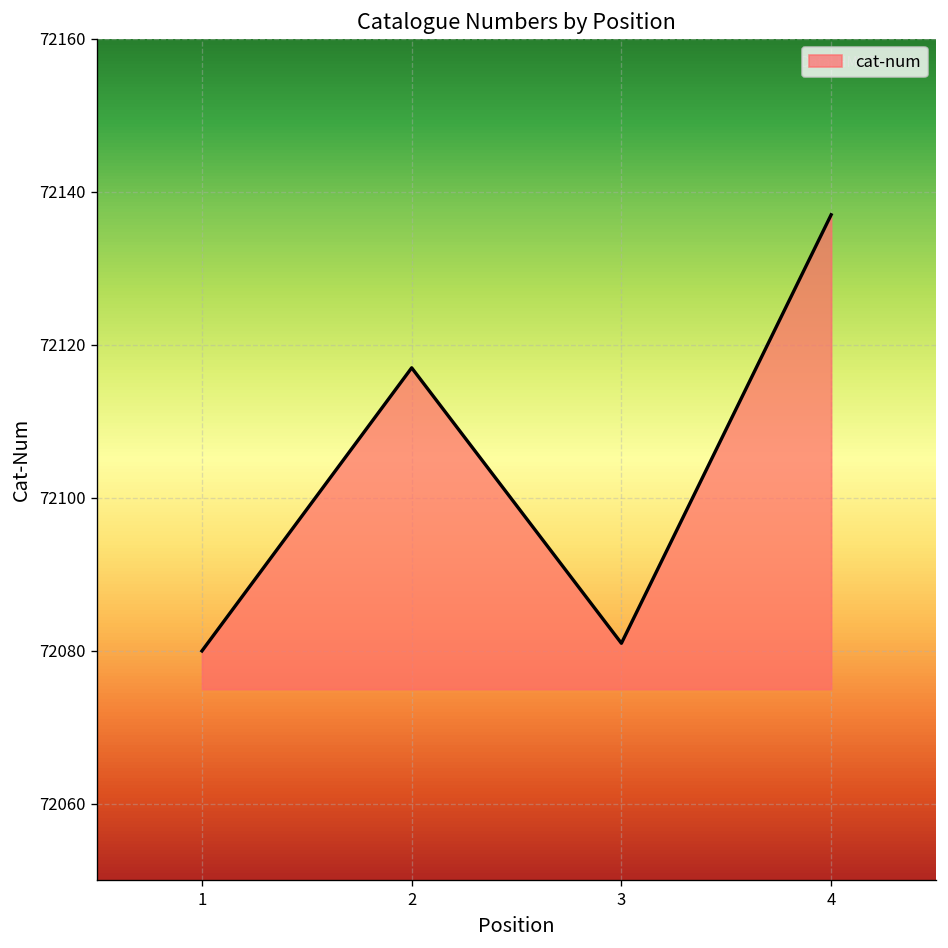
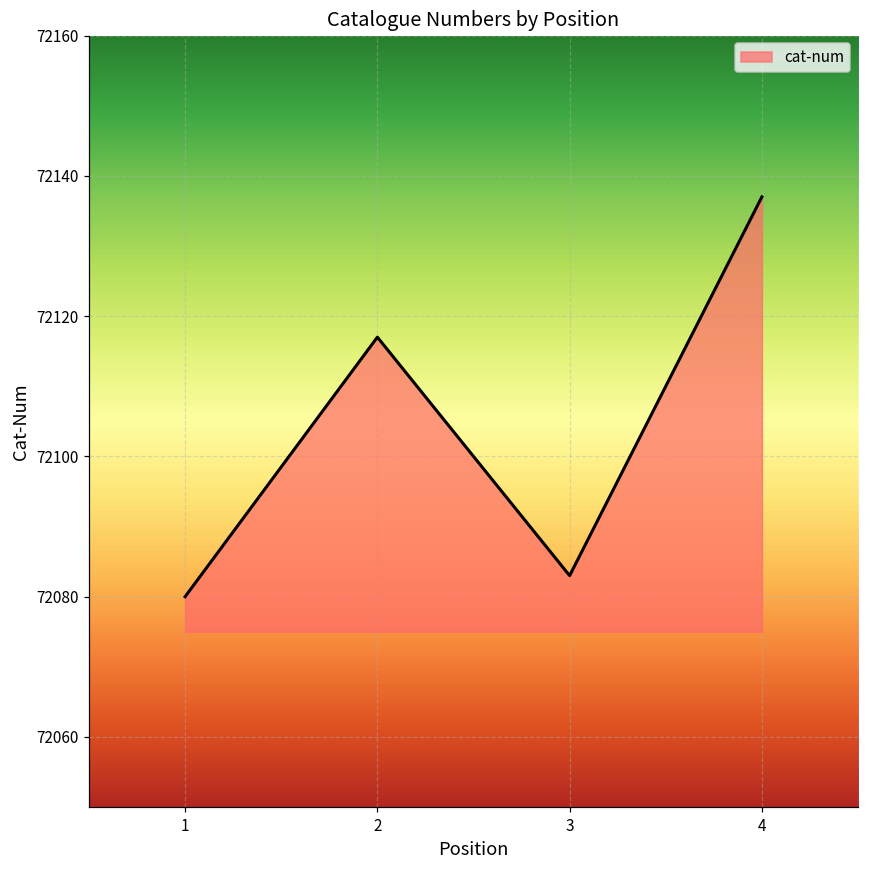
  {
    "1": 72080,
    "2": 72117,
-   "3": 72081,
+   "3": 72083,
    "4": 72137
  }
